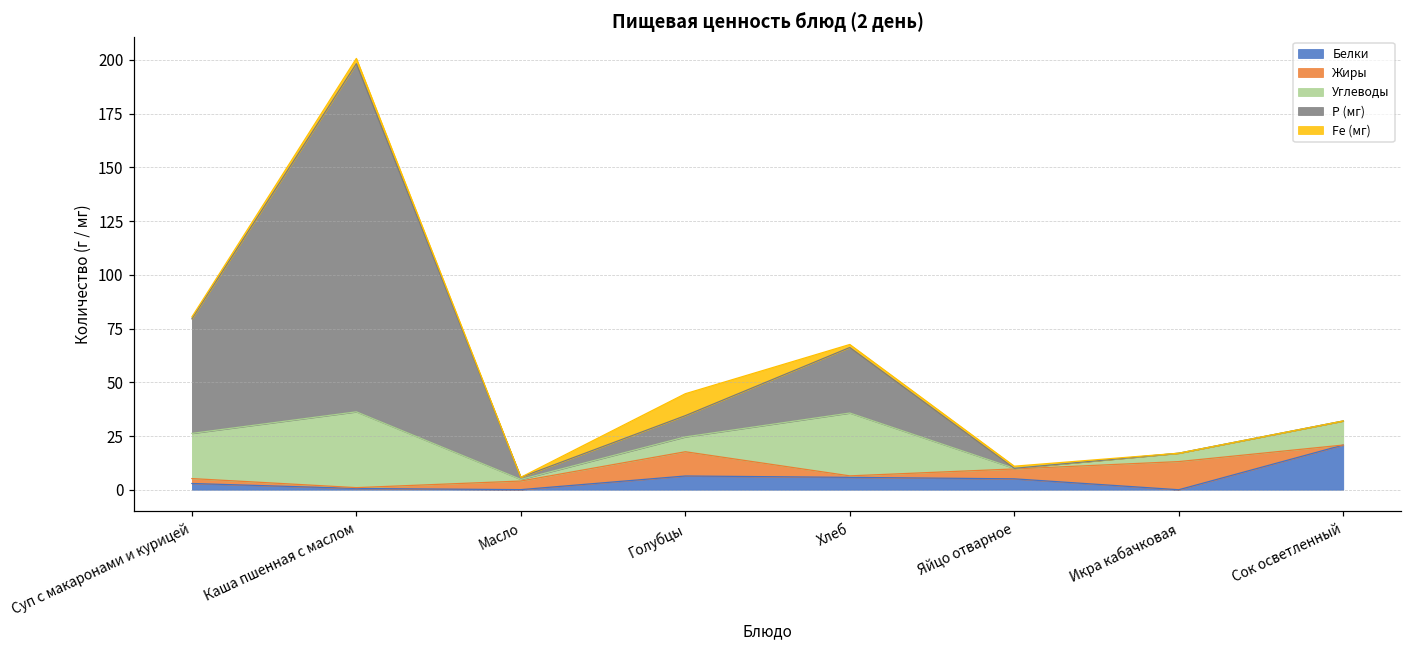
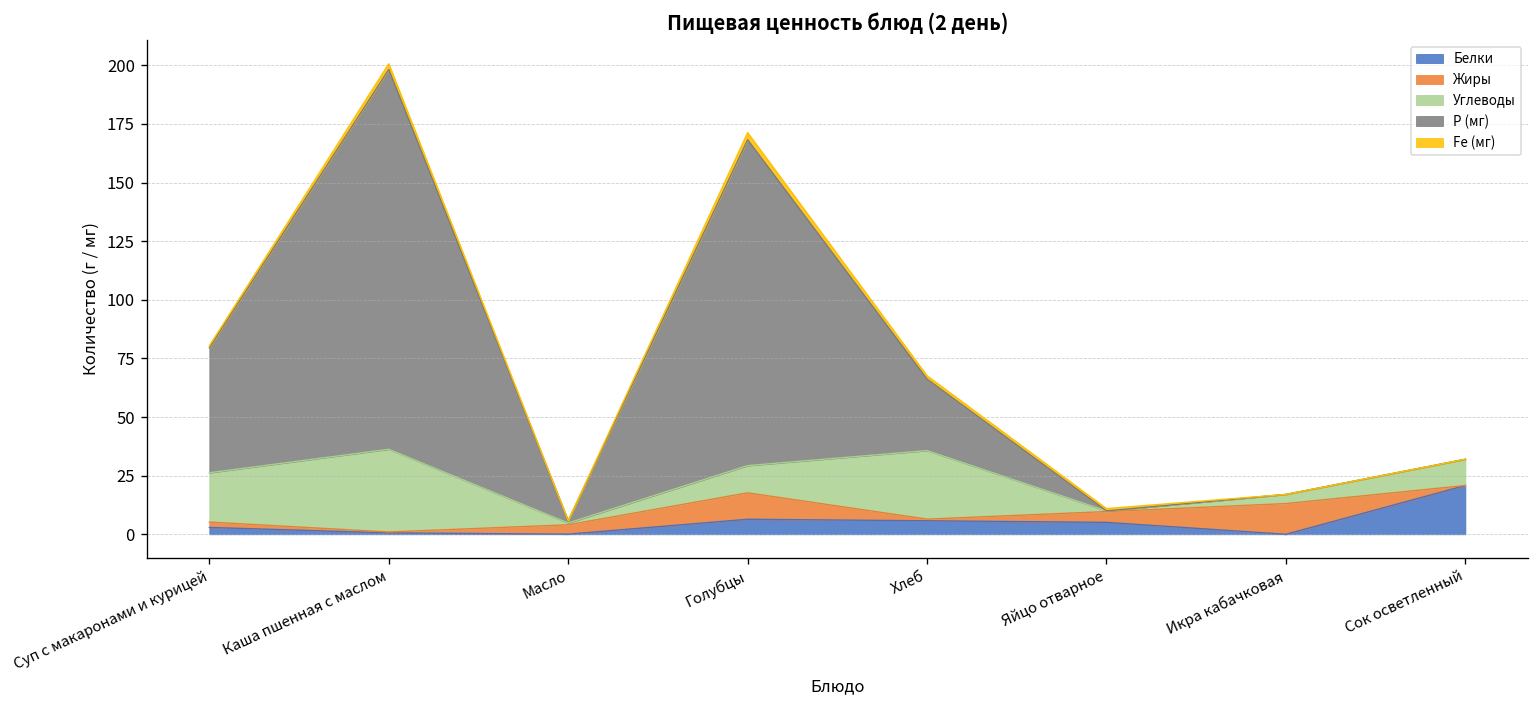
  {
    "Белки": {
      "Суп с макаронами и курицей": 3,
      "Масло": 0,
      "Голубцы": 6,
      "Яйцо отварное": 5,
      "Икра кабачковая": 0
    },
    "Жиры": {
      "Суп с макаронами и курицей": 2,
      "Голубцы": 11,
      "Икра кабачковая": 13
    },
    "Углеводы": {
      "Суп с макаронами и курицей": 21,
      "Каша пшенная с маслом": 35,
-     "Голубцы": 7,
+     "Голубцы": 12,
      "Хлеб": 29
    },
    "Р (мг)": {
      "Каша пшенная с маслом": 162,
-     "Голубцы": 10,
+     "Голубцы": 139,
      "Хлеб": 31
    },
    "Fe (мг)": {
      "Каша пшенная с маслом": 2,
-     "Голубцы": 10,
+     "Голубцы": 3,
      "Хлеб": 1
    }
  }
